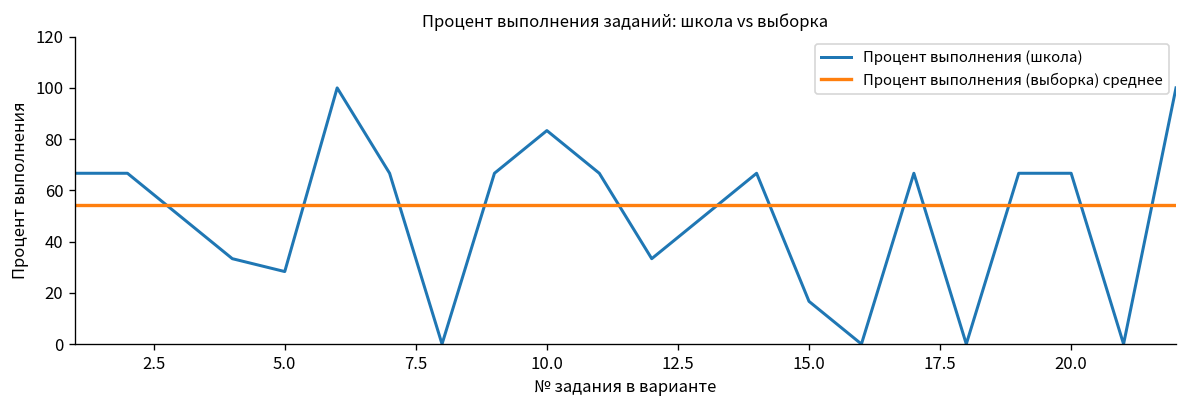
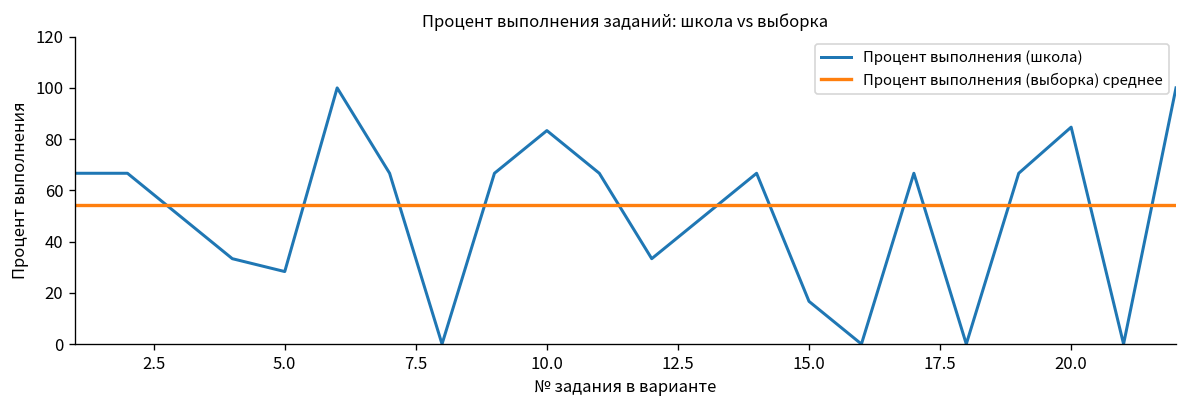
  {
    "5.0": 28,
    "10.0": 83,
    "15.0": 17,
-   "20.0": 67
+   "20.0": 85
  }
